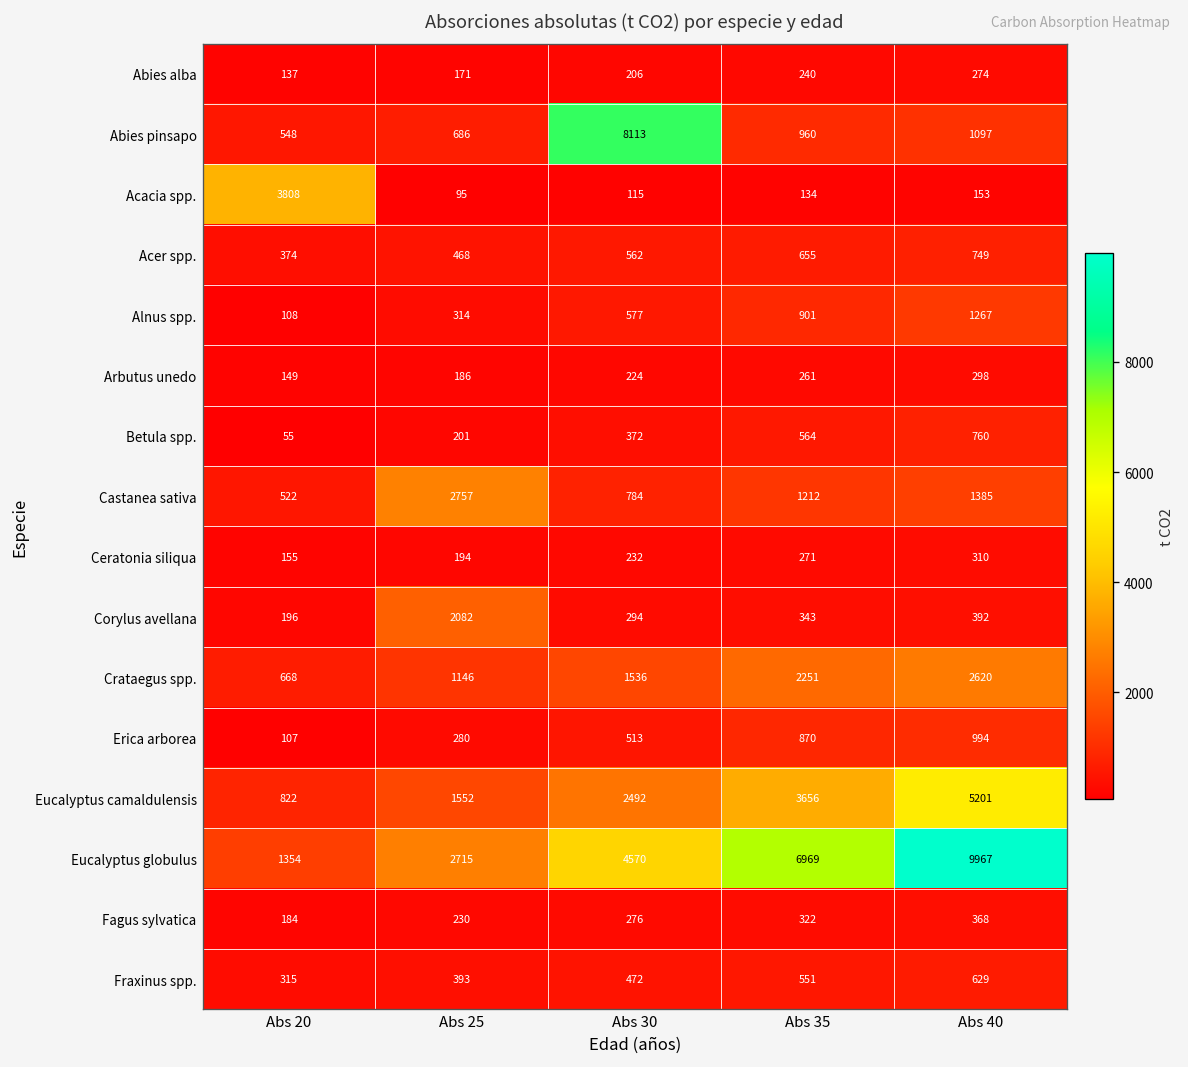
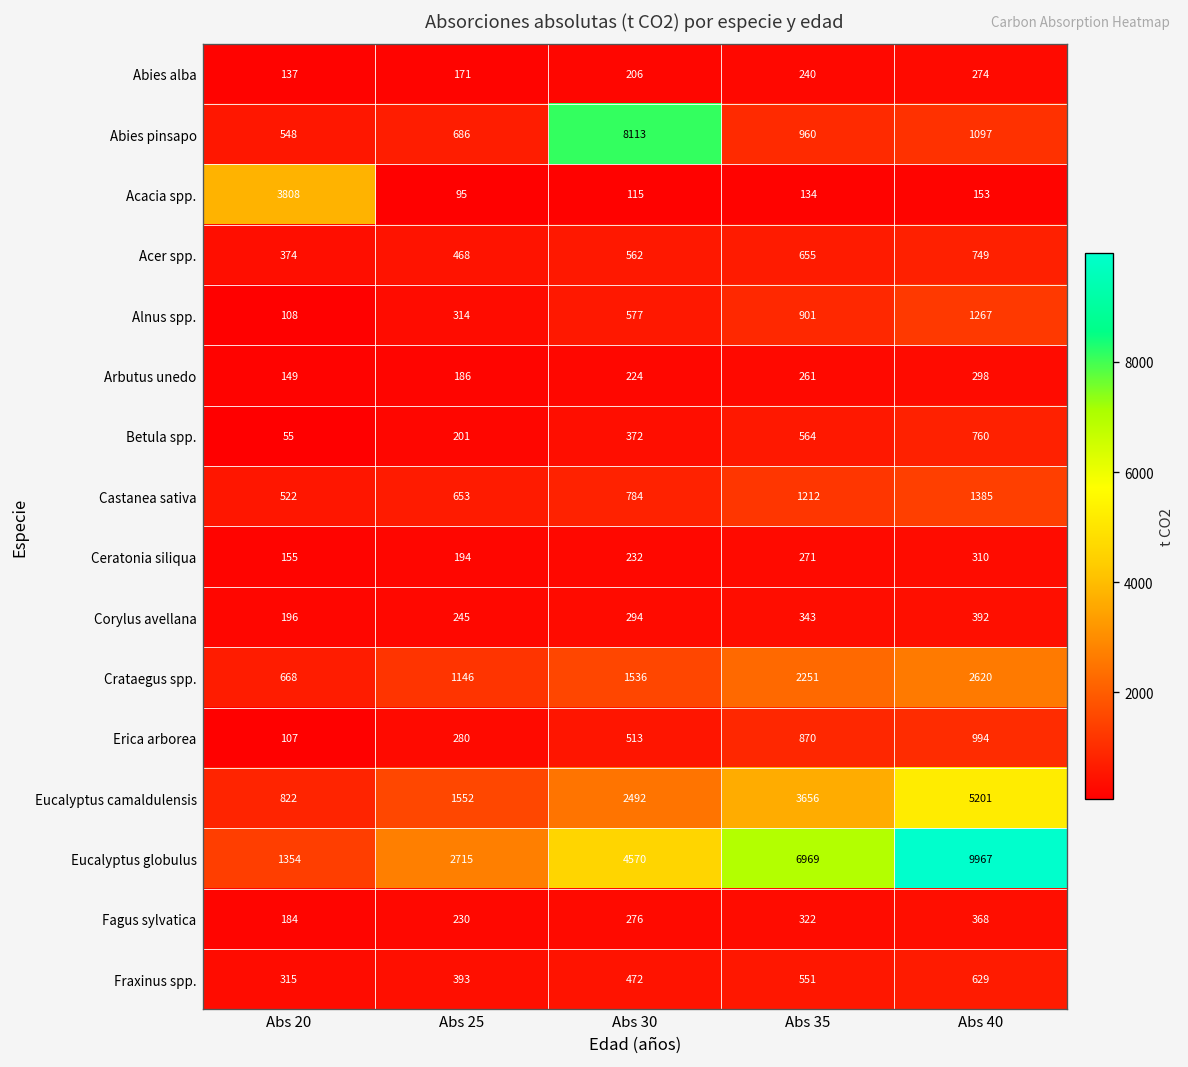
  {
    "Abies alba": {
      "Abs 20": 137,
      "Abs 25": 171,
      "Abs 30": 206,
      "Abs 35": 240,
      "Abs 40": 274
    },
    "Abies pinsapo": {
      "Abs 20": 548,
      "Abs 25": 686,
      "Abs 30": 8113,
      "Abs 35": 960,
      "Abs 40": 1097
    },
    "Acacia spp.": {
      "Abs 20": 3808,
      "Abs 25": 95,
      "Abs 30": 115,
      "Abs 35": 134,
      "Abs 40": 153
    },
    "Acer spp.": {
      "Abs 20": 374,
      "Abs 25": 468,
      "Abs 30": 562,
      "Abs 35": 655,
      "Abs 40": 749
    },
    "Alnus spp.": {
      "Abs 20": 108,
      "Abs 25": 314,
      "Abs 30": 577,
      "Abs 35": 901,
      "Abs 40": 1267
    },
    "Arbutus unedo": {
      "Abs 20": 149,
      "Abs 25": 186,
      "Abs 30": 224,
      "Abs 35": 261,
      "Abs 40": 298
    },
    "Betula spp.": {
      "Abs 20": 55,
      "Abs 25": 201,
      "Abs 30": 372,
      "Abs 35": 564,
      "Abs 40": 760
    },
    "Castanea sativa": {
      "Abs 20": 522,
-     "Abs 25": 2757,
+     "Abs 25": 653,
      "Abs 30": 784,
      "Abs 35": 1212,
      "Abs 40": 1385
    },
    "Ceratonia siliqua": {
      "Abs 20": 155,
      "Abs 25": 194,
      "Abs 30": 232,
      "Abs 35": 271,
      "Abs 40": 310
    },
    "Corylus avellana": {
      "Abs 20": 196,
-     "Abs 25": 2082,
+     "Abs 25": 245,
      "Abs 30": 294,
      "Abs 35": 343,
      "Abs 40": 392
    },
    "Crataegus spp.": {
      "Abs 20": 668,
      "Abs 25": 1146,
      "Abs 30": 1536,
      "Abs 35": 2251,
      "Abs 40": 2620
    },
    "Erica arborea": {
      "Abs 20": 107,
      "Abs 25": 280,
      "Abs 30": 513,
      "Abs 35": 870,
      "Abs 40": 994
    },
    "Eucalyptus camaldulensis": {
      "Abs 20": 822,
      "Abs 25": 1552,
      "Abs 30": 2492,
      "Abs 35": 3656,
      "Abs 40": 5201
    },
    "Eucalyptus globulus": {
      "Abs 20": 1354,
      "Abs 25": 2715,
      "Abs 30": 4570,
      "Abs 35": 6969,
      "Abs 40": 9967
    },
    "Fagus sylvatica": {
      "Abs 20": 184,
      "Abs 25": 230,
      "Abs 30": 276,
      "Abs 35": 322,
      "Abs 40": 368
    },
    "Fraxinus spp.": {
      "Abs 20": 315,
      "Abs 25": 393,
      "Abs 30": 472,
      "Abs 35": 551,
      "Abs 40": 629
    }
  }
